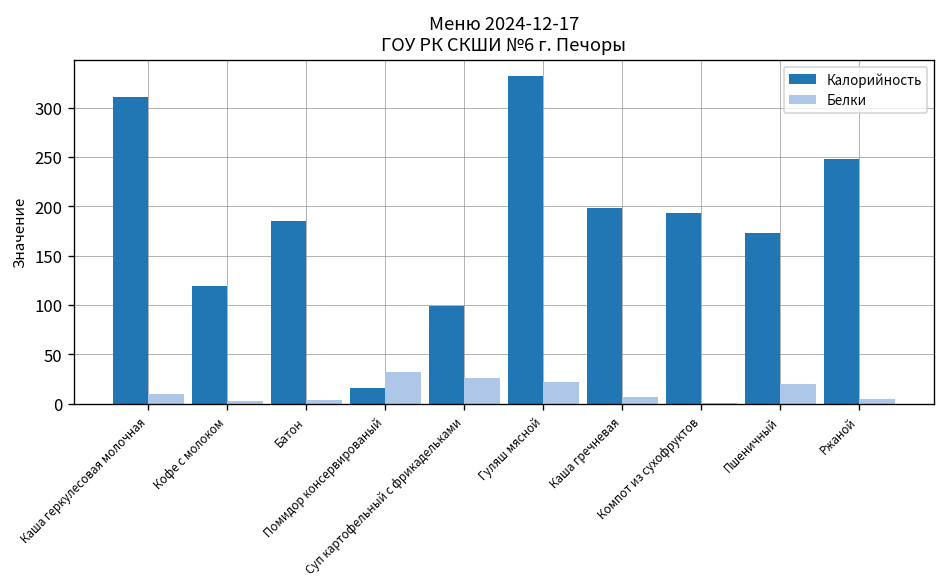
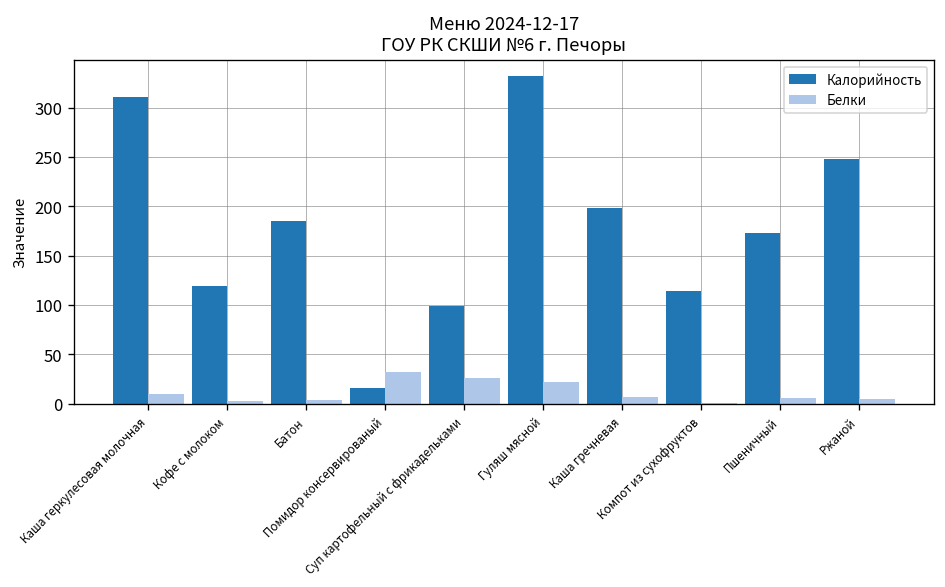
  {
    "Калорийность": {
      "Каша геркулесовая молочная": 310,
      "Кофе с молоком": 120,
      "Батон": 190,
      "Помидор консервированый": 20,
      "Суп картофельный с фрикадельками": 100,
      "Гуляш мясной": 330,
      "Каша гречневая": 200,
-     "Компот из сухофруктов": 190,
+     "Компот из сухофруктов": 110,
      "Пшеничный": 170,
      "Ржаной": 250
    },
    "Белки": {
      "Каша геркулесовая молочная": 10,
      "Батон": 0,
      "Помидор консервированый": 30,
      "Суп картофельный с фрикадельками": 30,
      "Гуляш мясной": 20,
      "Каша гречневая": 10,
-     "Пшеничный": 20,
+     "Пшеничный": 10,
      "Ржаной": 0
    }
  }
